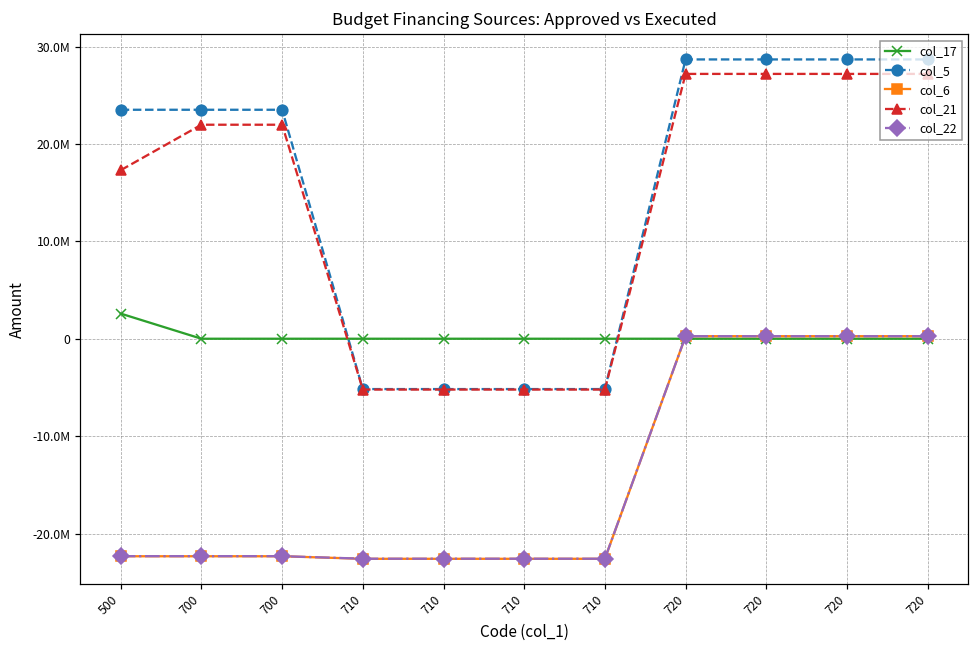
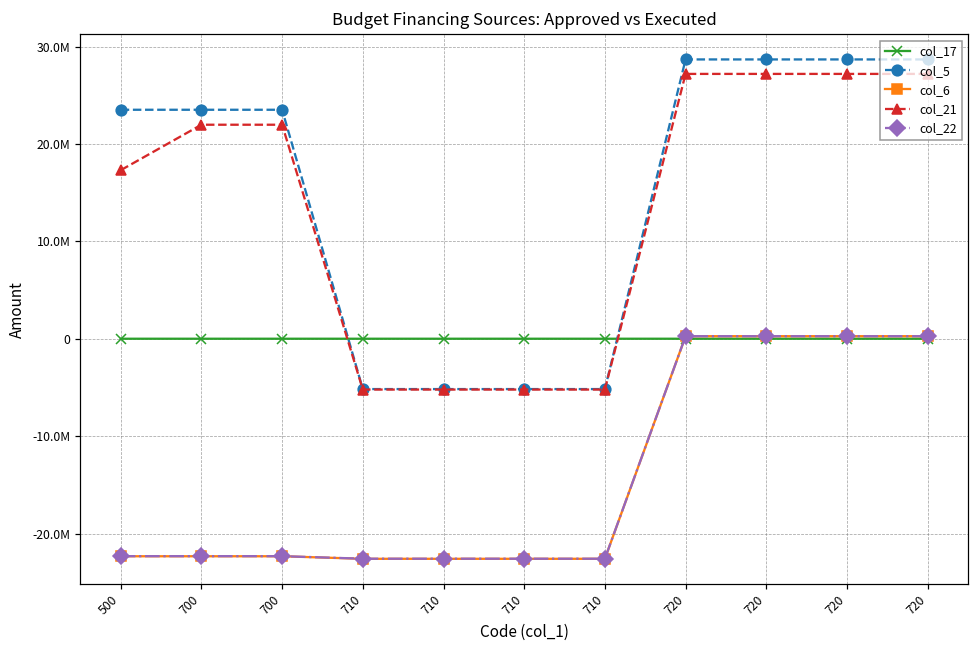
  {
    "col_17": {
-     "500": 3000000
+     "500": 0
    },
    "col_5": {
      "500": 24000000
    },
    "col_22": {
      "500": -22000000
    },
    "col_21": {
      "500": 17000000
    }
  }
